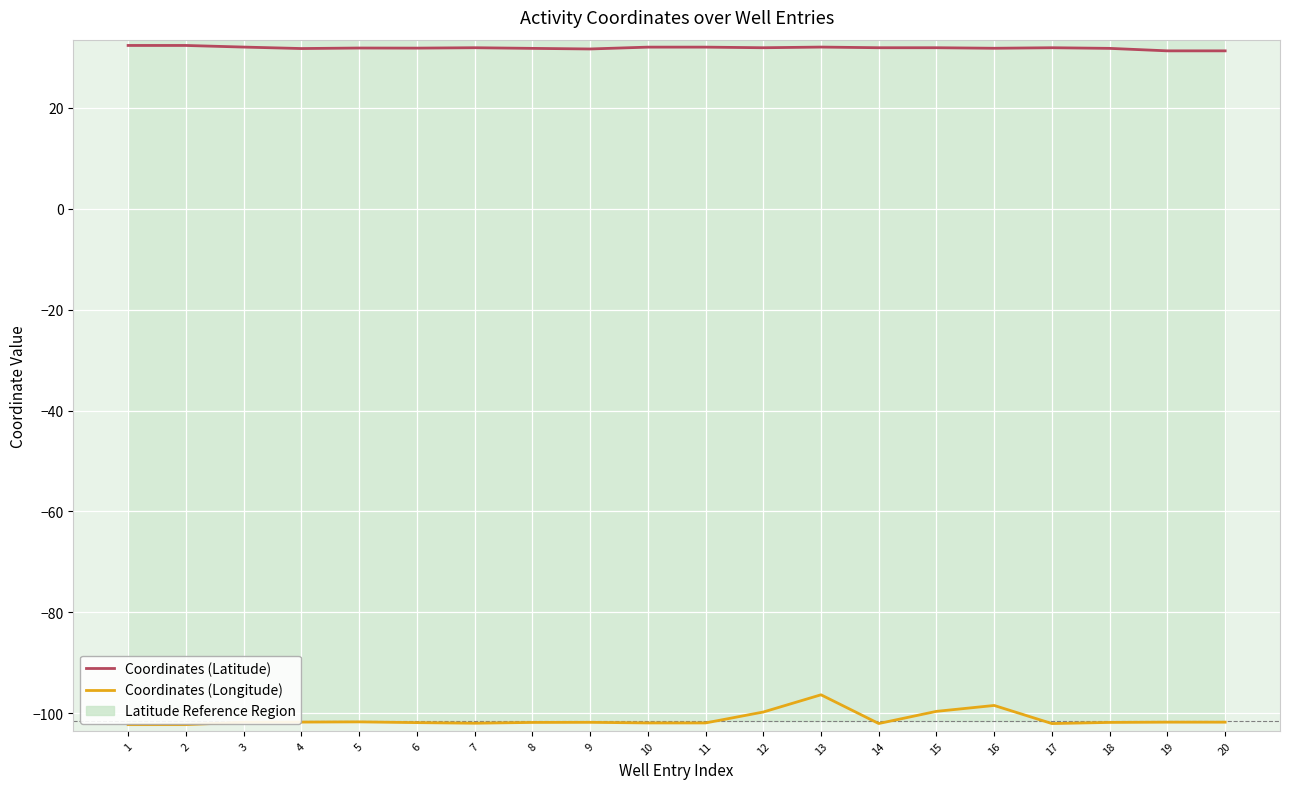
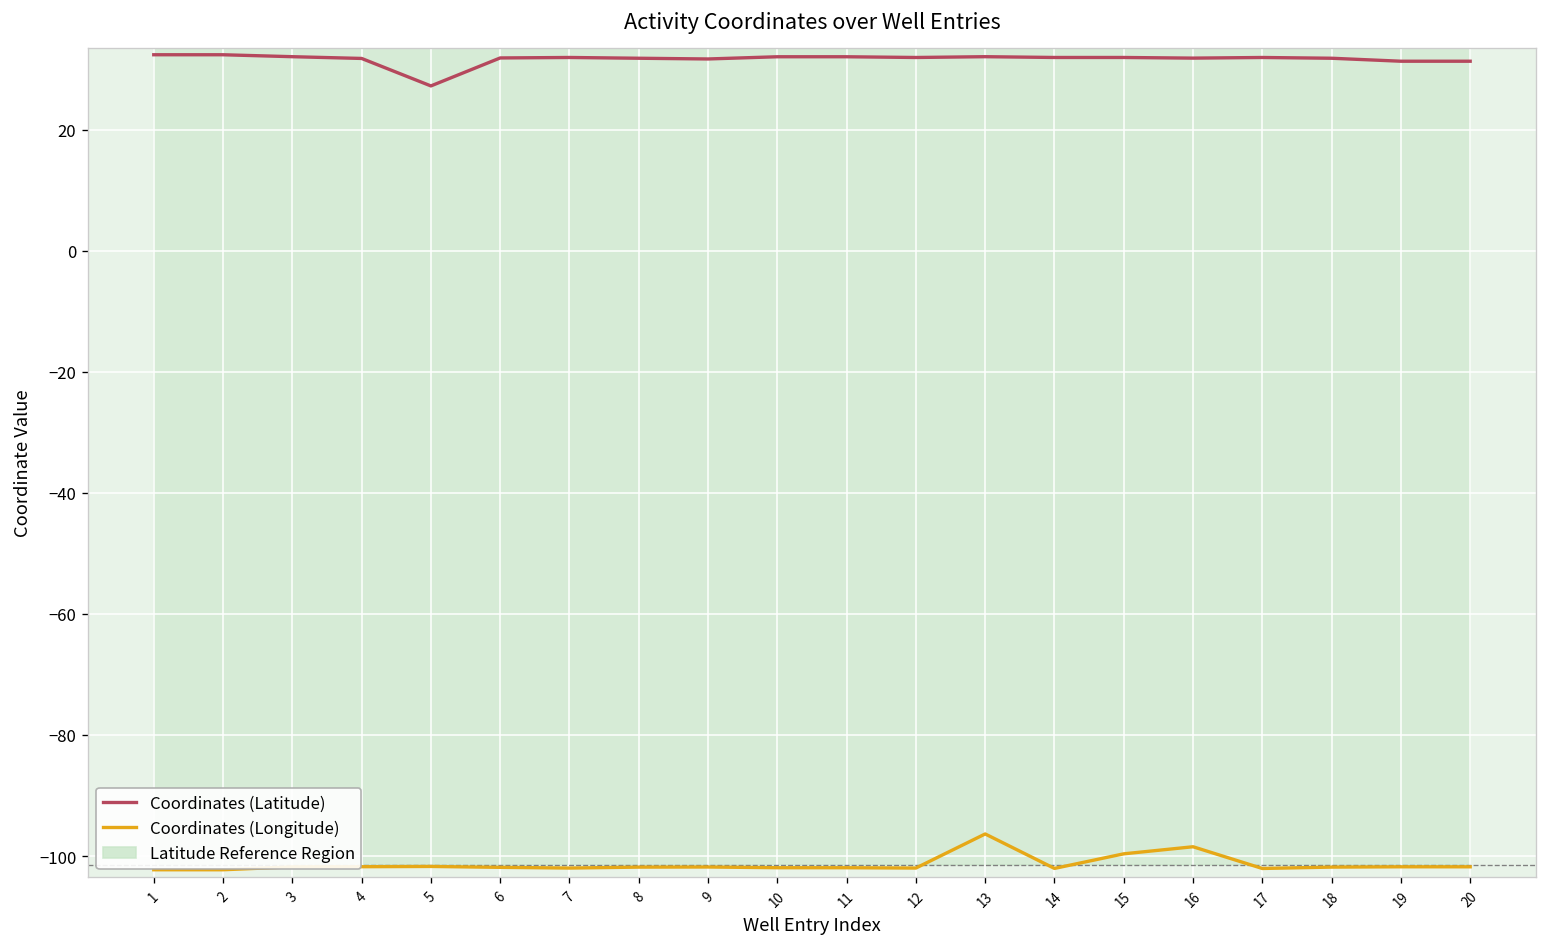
  {
    "Coordinates (Latitude)": {
      "1": 32,
      "2": 32,
      "3": 32,
      "4": 32,
-     "5": 32,
+     "5": 27,
      "6": 32,
      "7": 32,
      "8": 32,
      "9": 32,
      "10": 32,
      "11": 32,
      "12": 32,
      "13": 32,
      "14": 32,
      "15": 32,
      "16": 32,
      "17": 32,
      "18": 32,
      "19": 31,
      "20": 31
    },
    "Coordinates (Longitude)": {
      "1": -102,
      "2": -102,
      "4": -102,
      "5": -102,
      "6": -102,
      "7": -102,
      "8": -102,
      "9": -102,
      "10": -102,
      "11": -102,
-     "12": -100,
+     "12": -102,
      "13": -96,
      "14": -102,
      "15": -100,
      "16": -98,
      "17": -102,
      "18": -102,
      "19": -102,
      "20": -102
    }
  }
